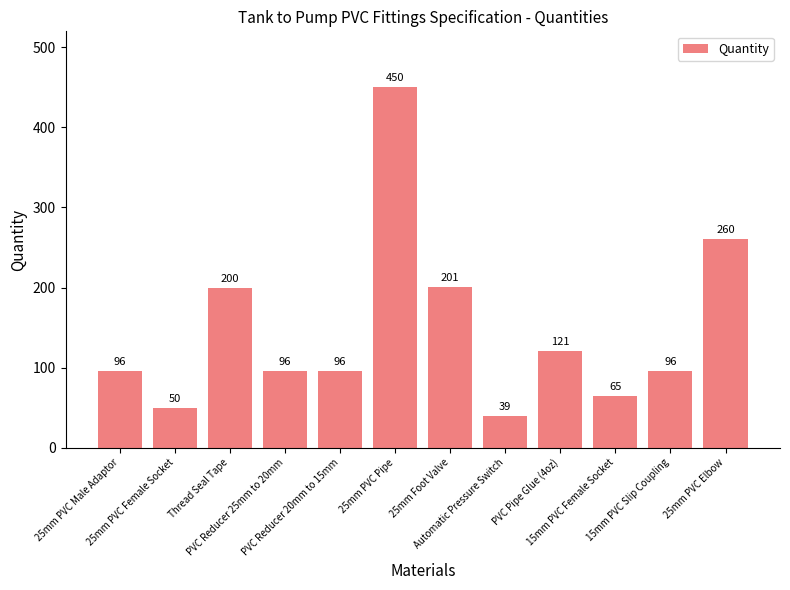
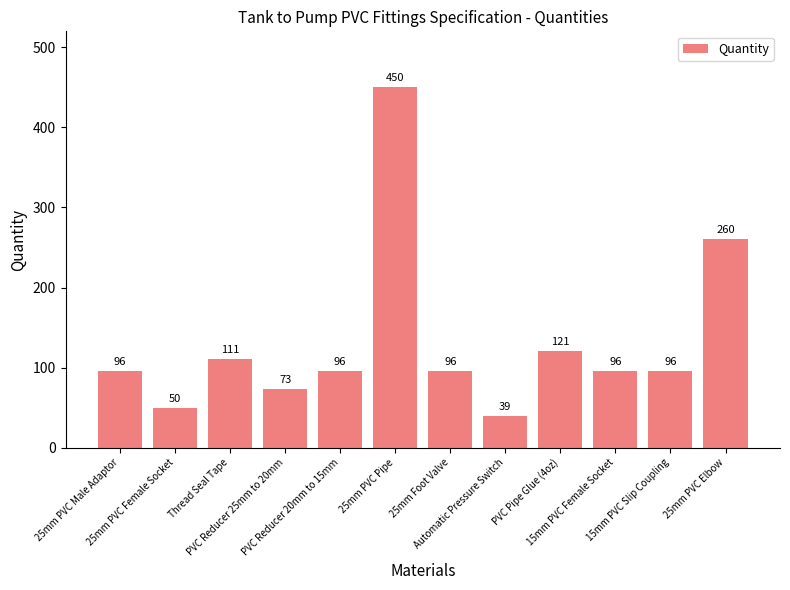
  {
    "25mm PVC Male Adaptor": 96,
    "25mm PVC Female Socket": 50,
-   "Thread Seal Tape": 200,
-   "PVC Reducer 25mm to 20mm": 96,
+   "Thread Seal Tape": 111,
+   "PVC Reducer 25mm to 20mm": 73,
    "PVC Reducer 20mm to 15mm": 96,
    "25mm PVC Pipe": 450,
-   "25mm Foot Valve": 201,
+   "25mm Foot Valve": 96,
    "Automatic Pressure Switch": 39,
    "PVC Pipe Glue (4oz)": 121,
-   "15mm PVC Female Socket": 65,
+   "15mm PVC Female Socket": 96,
    "15mm PVC Slip Coupling": 96,
    "25mm PVC Elbow": 260
  }
